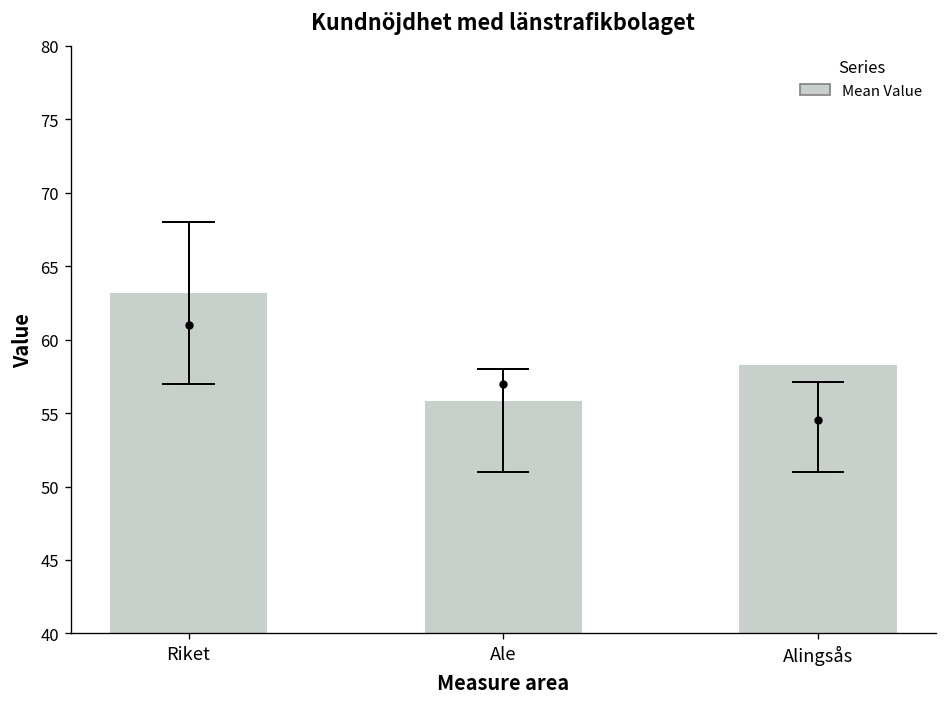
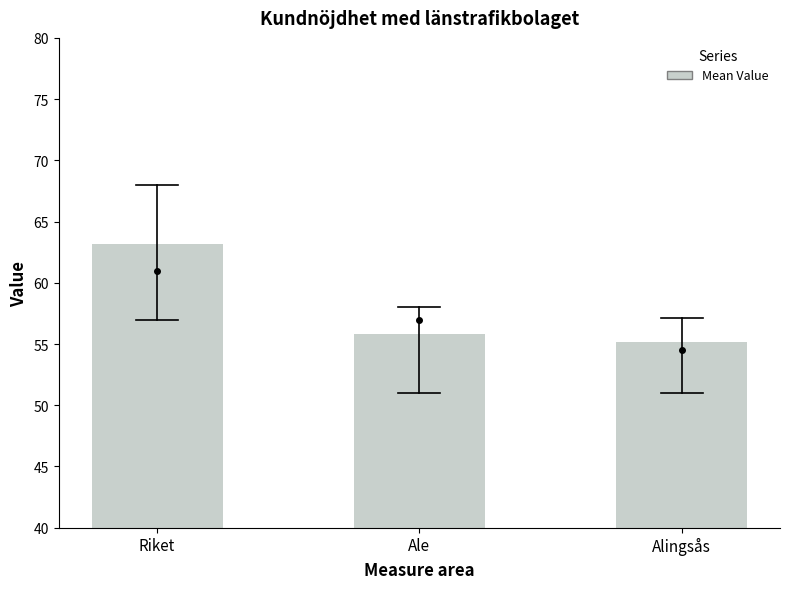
  {
    "Mean Value": {
      "Riket": 63.2,
      "Ale": 55.9,
-     "Alingsås": 58.3
+     "Alingsås": 55.1
    }
  }
